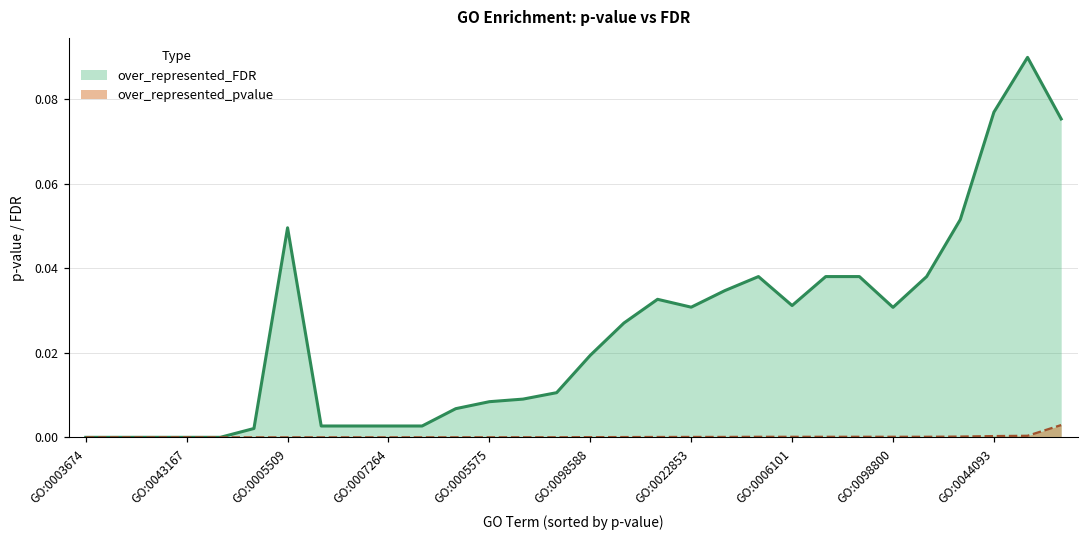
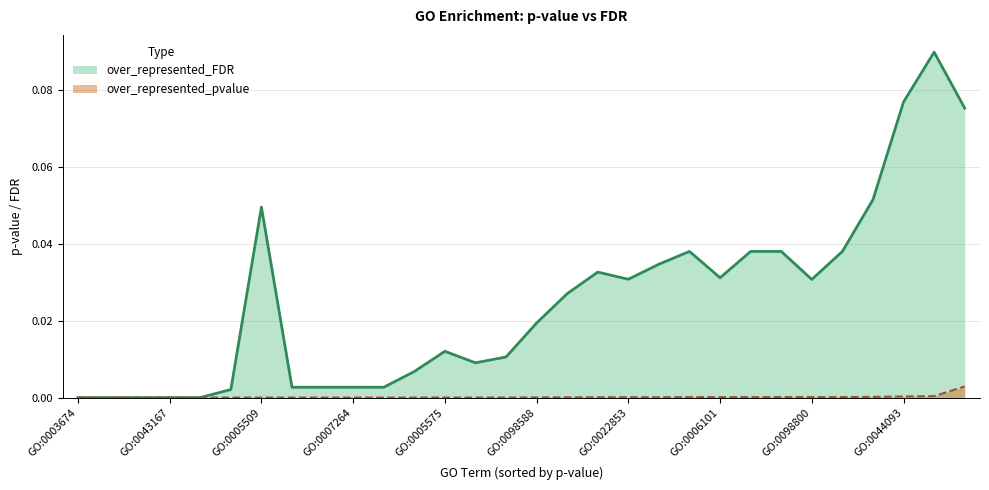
  {
    "over_represented_FDR": {
      "GO:0005509": 0.050,
      "GO:0007264": 0.003,
-     "GO:0005575": 0.008,
+     "GO:0005575": 0.012,
      "GO:0098588": 0.019,
      "GO:0022853": 0.031,
      "GO:0006101": 0.031,
      "GO:0098800": 0.031
    },
    "over_represented_pvalue": {
      "GO:0005509": 0.000,
      "GO:0007264": 0.000,
      "GO:0005575": 0.000,
      "GO:0098588": 0.000,
      "GO:0022853": 0.000,
      "GO:0006101": 0.000,
      "GO:0098800": 0.000
    }
  }
